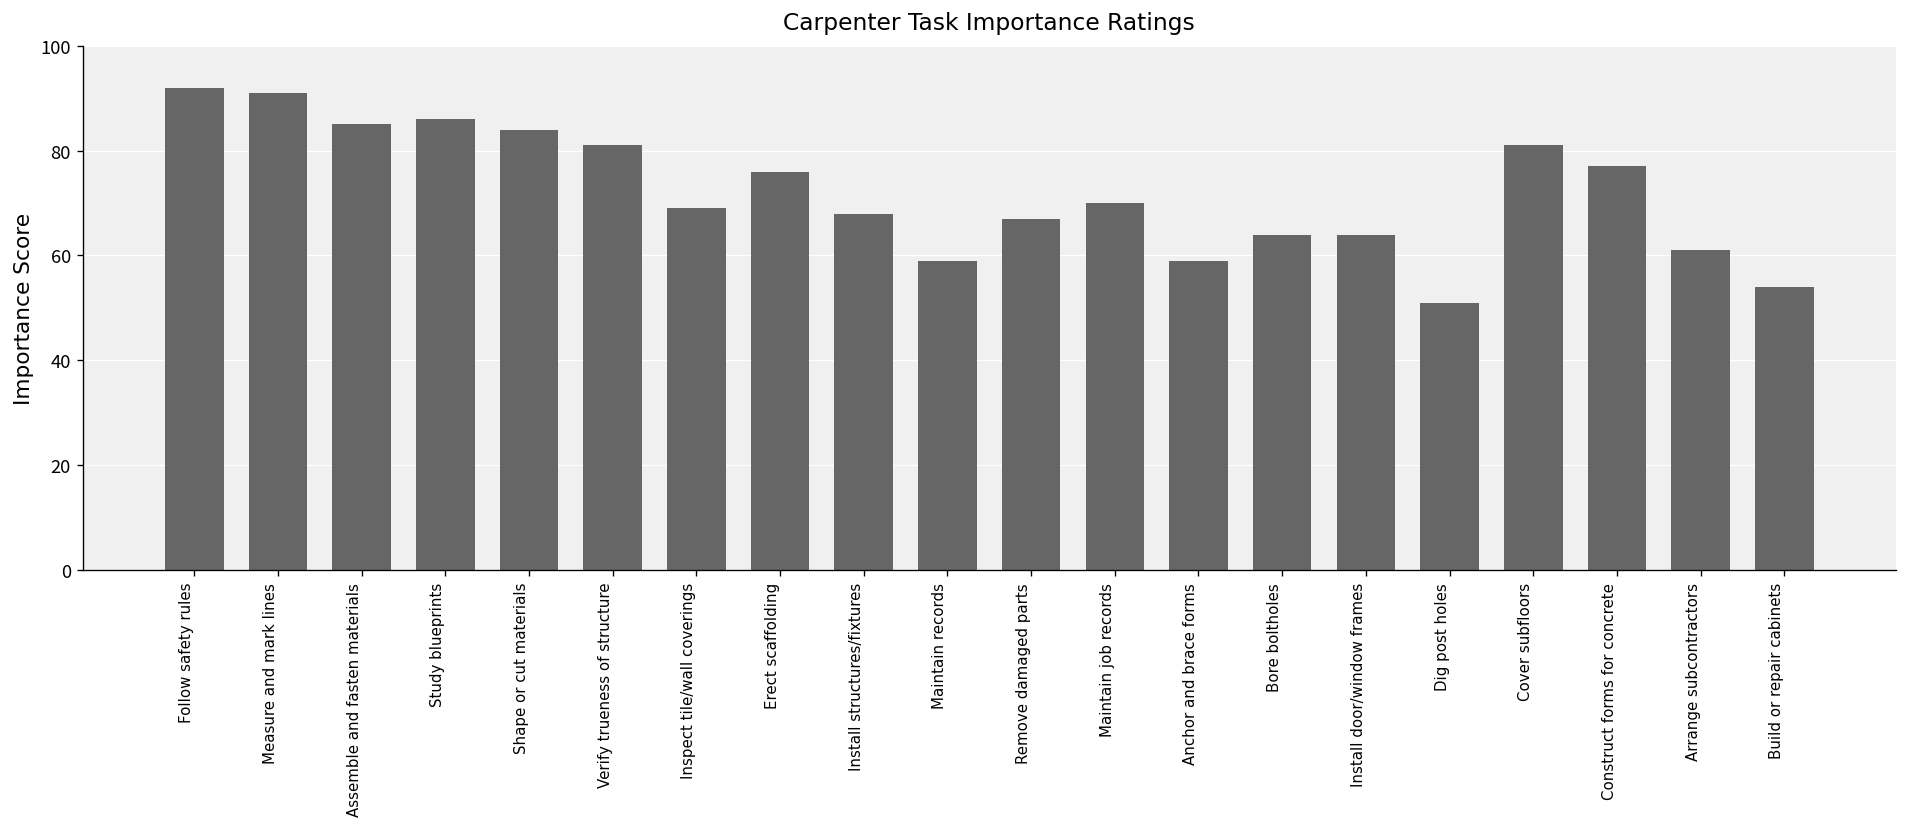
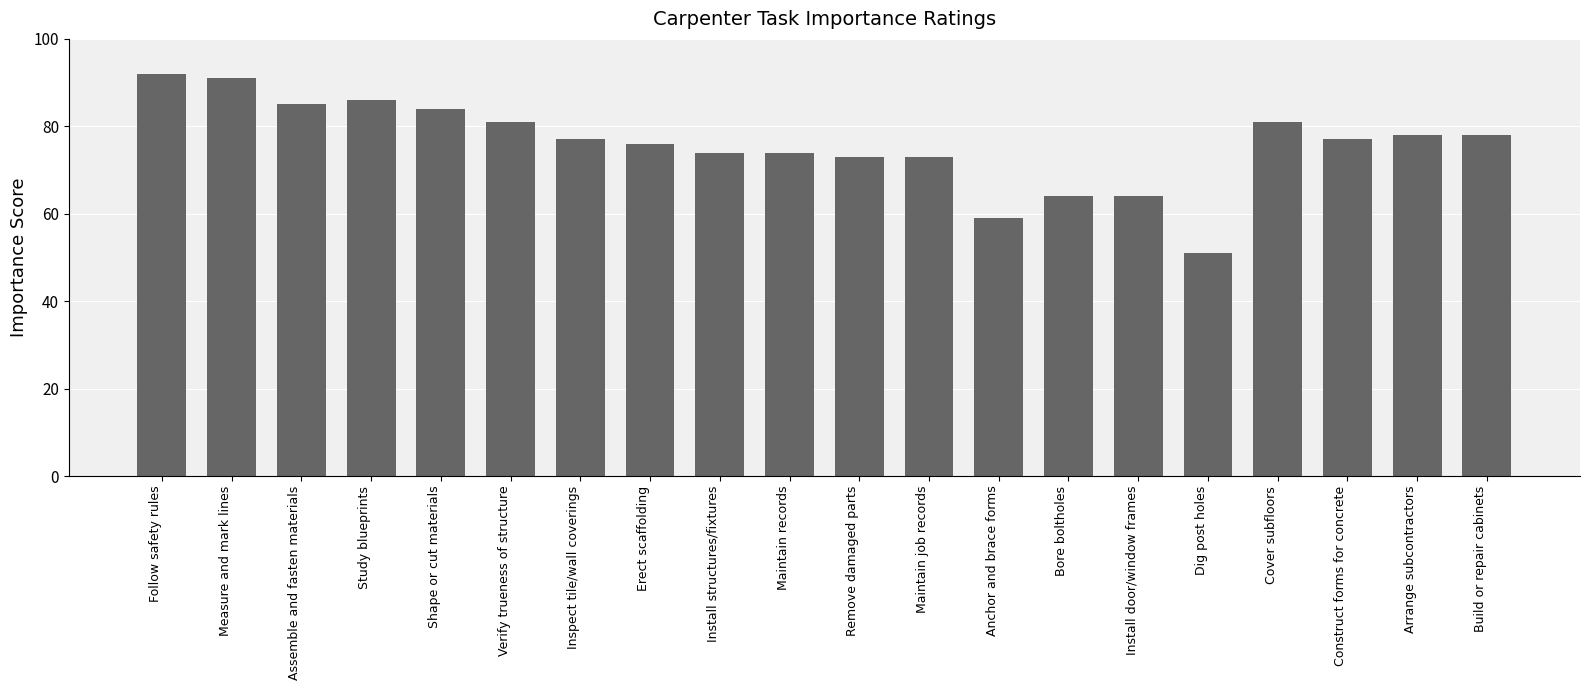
  {
    "Follow safety rules": 92,
    "Measure and mark lines": 91,
    "Assemble and fasten materials": 85,
    "Study blueprints": 86,
    "Shape or cut materials": 84,
    "Verify trueness of structure": 81,
-   "Inspect tile/wall coverings": 69,
+   "Inspect tile/wall coverings": 77,
    "Erect scaffolding": 76,
-   "Install structures/fixtures": 68,
-   "Maintain records": 59,
-   "Remove damaged parts": 67,
-   "Maintain job records": 70,
+   "Install structures/fixtures": 74,
+   "Maintain records": 74,
+   "Remove damaged parts": 73,
+   "Maintain job records": 73,
    "Anchor and brace forms": 59,
    "Bore boltholes": 64,
    "Install door/window frames": 64,
    "Dig post holes": 51,
    "Cover subfloors": 81,
    "Construct forms for concrete": 77,
-   "Arrange subcontractors": 61,
-   "Build or repair cabinets": 54
+   "Arrange subcontractors": 78,
+   "Build or repair cabinets": 78
  }
